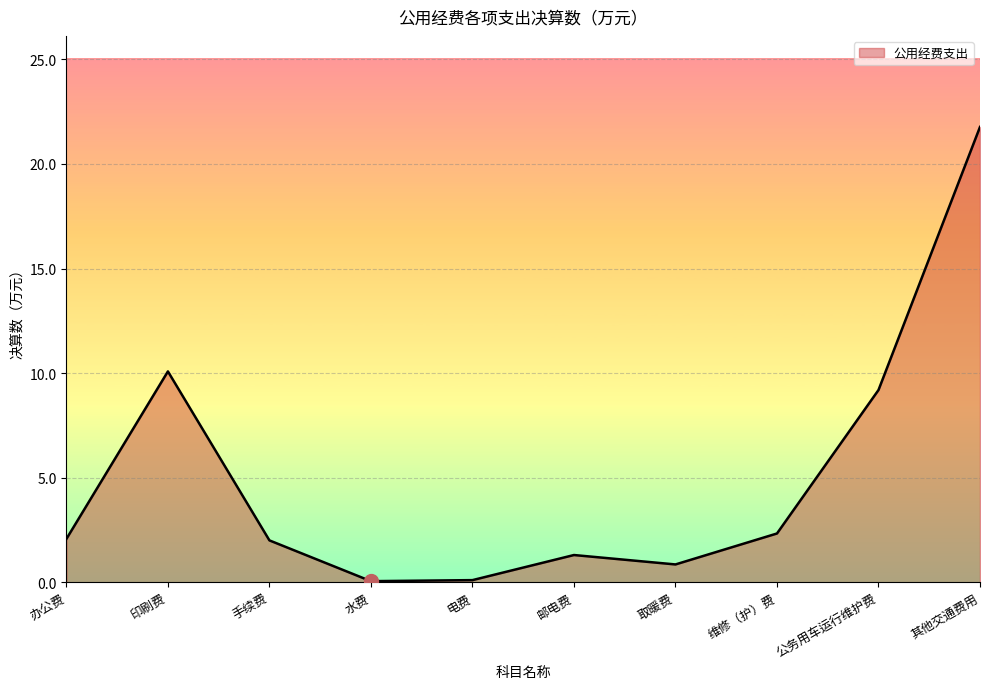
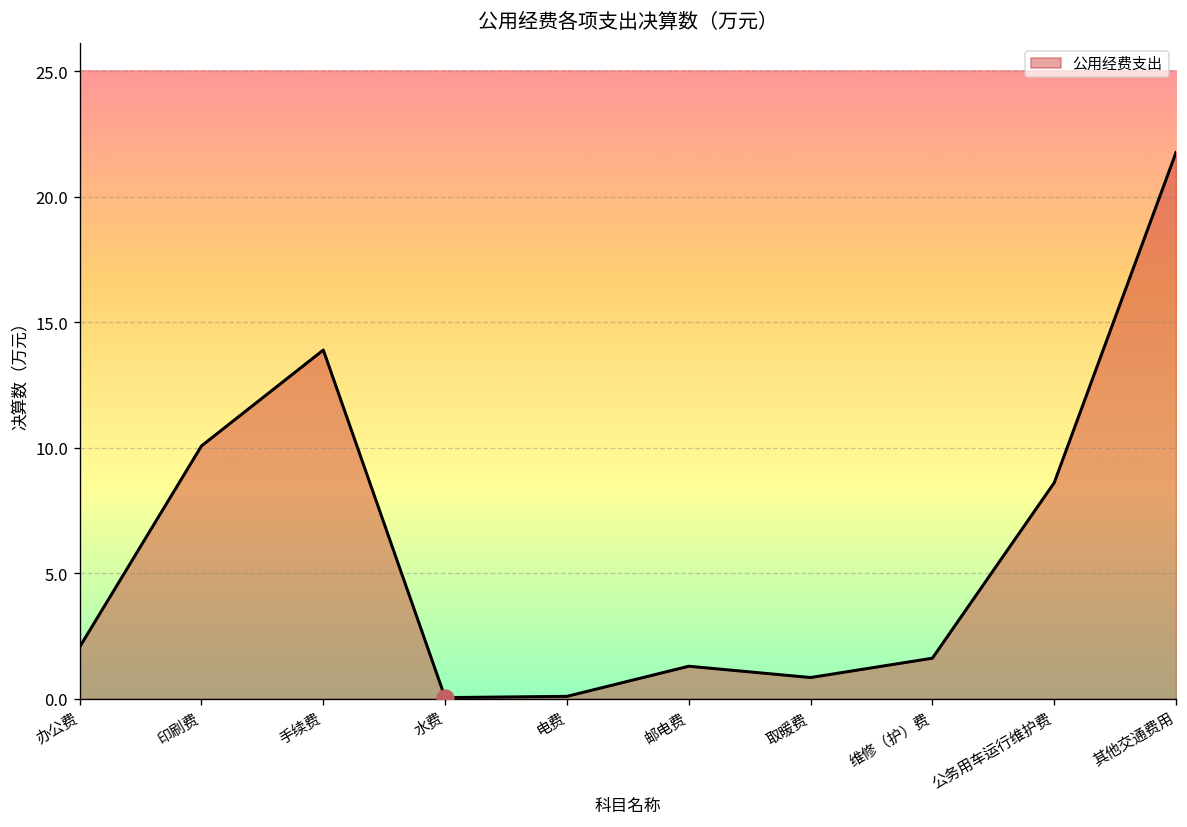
  {
    "公用经费支出": {
      "办公费": 2.1,
      "印刷费": 10.1,
-     "手续费": 2.0,
+     "手续费": 13.9,
      "电费": 0.1,
      "邮电费": 1.3,
      "取暖费": 0.9,
-     "维修（护）费": 2.3,
-     "公务用车运行维护费": 9.2,
+     "维修（护）费": 1.6,
+     "公务用车运行维护费": 8.6,
      "其他交通费用": 21.8
    }
  }
